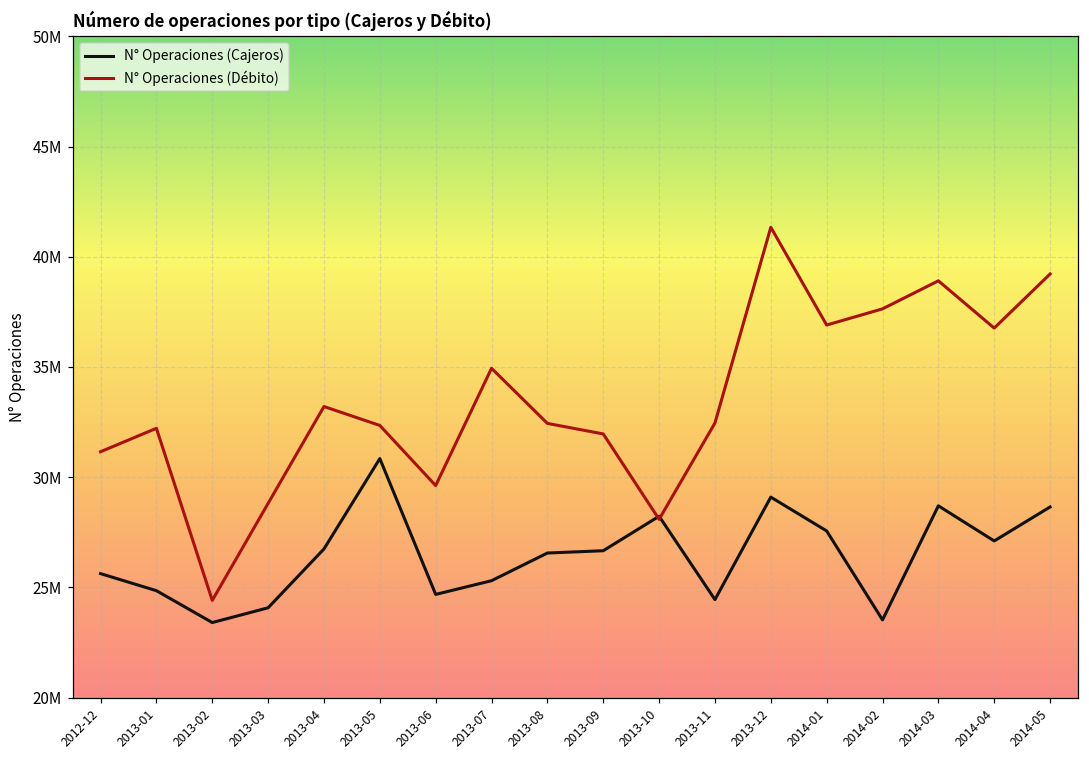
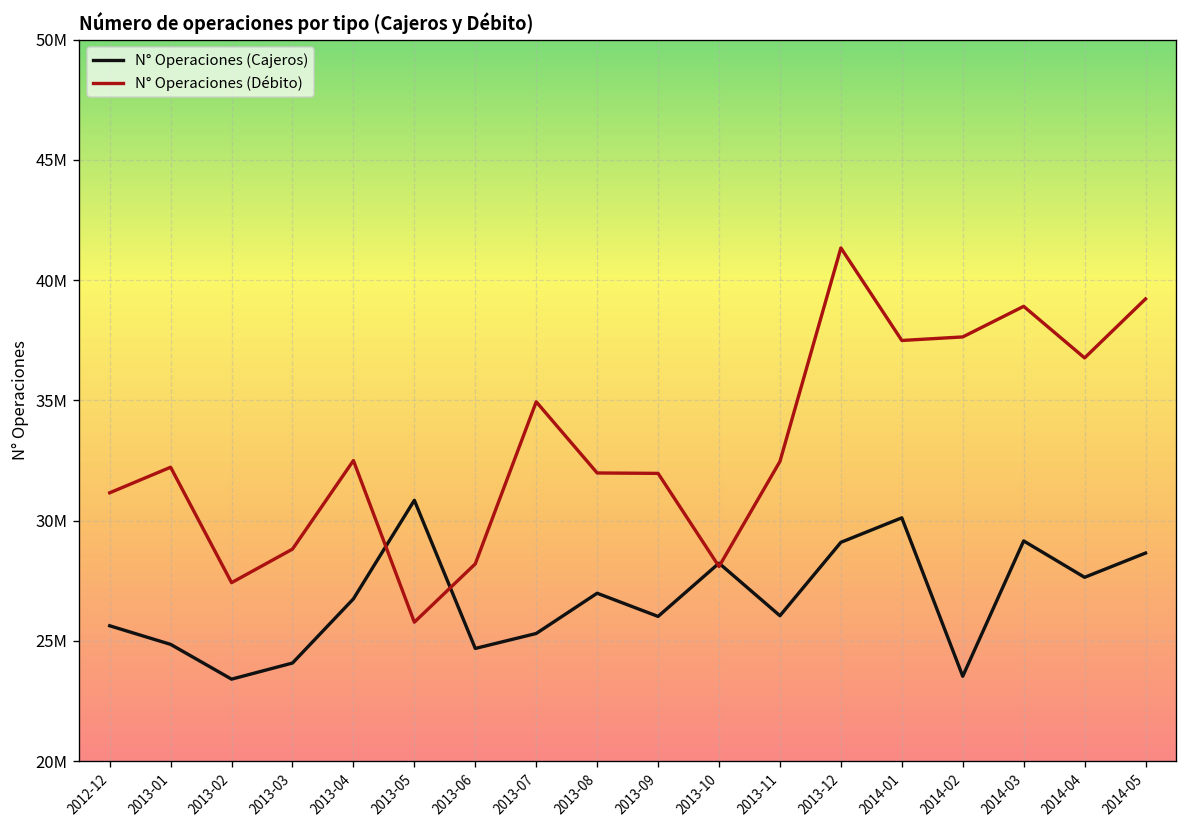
  {
    "N° Operaciones (Cajeros)": {
      "2012-12": 25600000,
      "2013-01": 24900000,
      "2013-02": 23400000,
      "2013-03": 24100000,
      "2013-04": 26700000,
      "2013-05": 30800000,
      "2013-06": 24700000,
      "2013-07": 25300000,
-     "2013-08": 26600000,
-     "2013-09": 26700000,
+     "2013-08": 27000000,
+     "2013-09": 26000000,
      "2013-10": 28200000,
-     "2013-11": 24400000,
+     "2013-11": 26000000,
      "2013-12": 29100000,
-     "2014-01": 27600000,
+     "2014-01": 30100000,
      "2014-02": 23500000,
-     "2014-03": 28700000,
-     "2014-04": 27100000,
+     "2014-03": 29200000,
+     "2014-04": 27600000,
      "2014-05": 28600000
    },
    "N° Operaciones (Débito)": {
      "2012-12": 31200000,
      "2013-01": 32200000,
-     "2013-02": 24400000,
+     "2013-02": 27400000,
      "2013-03": 28800000,
-     "2013-04": 33200000,
-     "2013-05": 32300000,
-     "2013-06": 29600000,
+     "2013-04": 32500000,
+     "2013-05": 25800000,
+     "2013-06": 28200000,
      "2013-07": 34900000,
-     "2013-08": 32400000,
+     "2013-08": 32000000,
      "2013-09": 32000000,
      "2013-10": 28100000,
      "2013-11": 32500000,
      "2013-12": 41300000,
-     "2014-01": 36900000,
+     "2014-01": 37500000,
      "2014-02": 37600000,
      "2014-03": 38900000,
      "2014-04": 36800000,
      "2014-05": 39200000
    }
  }
